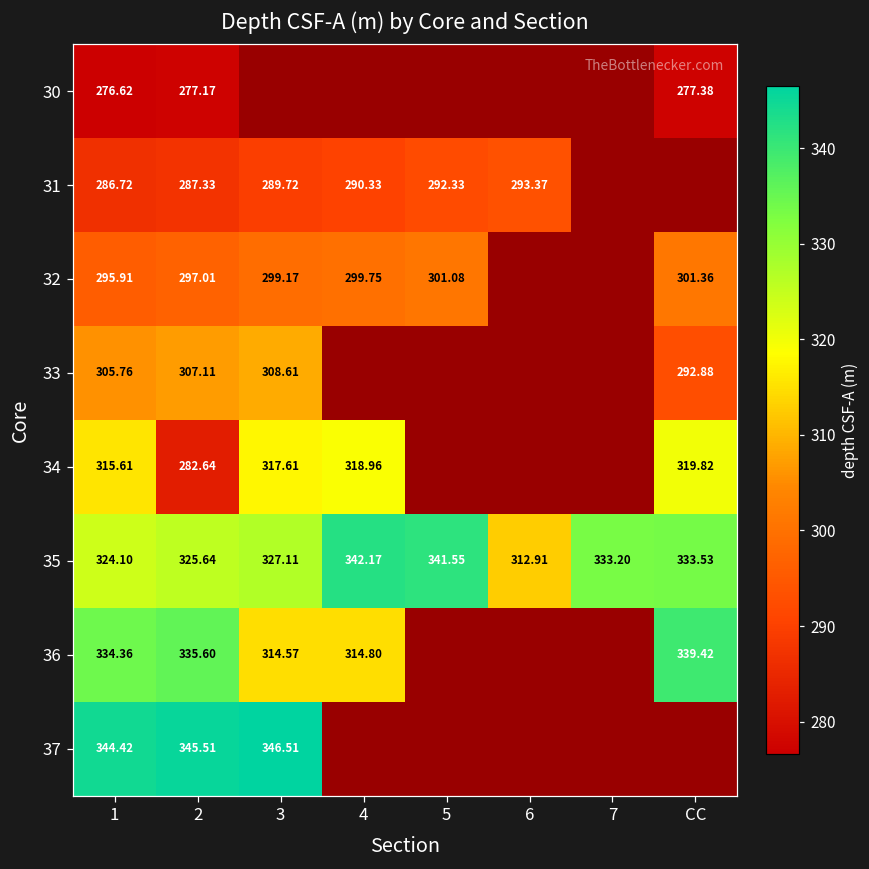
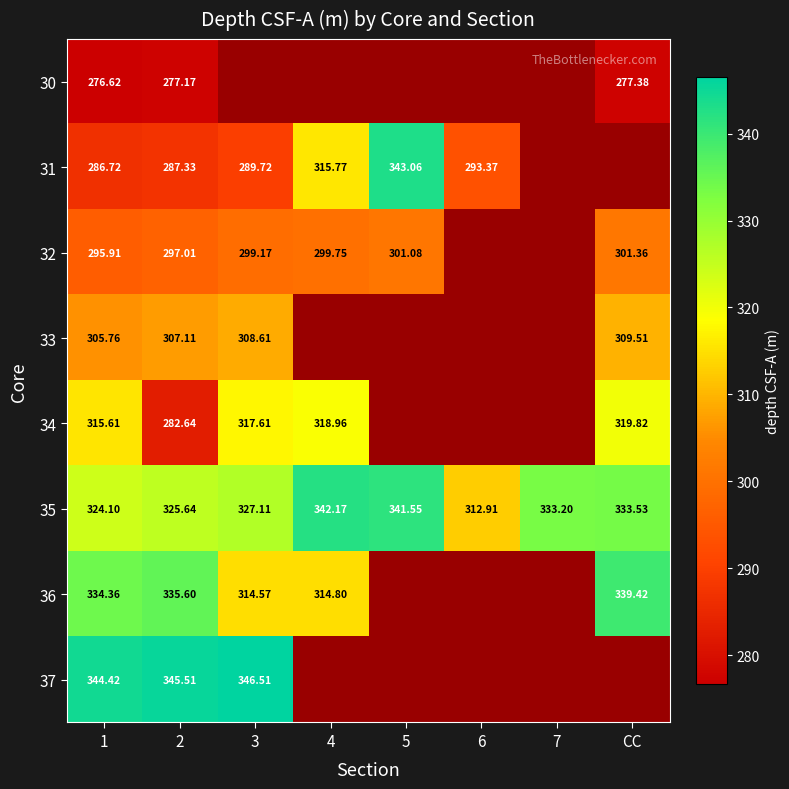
  {
    "30": {
      "1": 276.62,
      "2": 277.17
    },
    "31": {
      "1": 286.72,
      "2": 287.33,
      "3": 289.72,
-     "4": 290.33,
-     "5": 292.33,
+     "4": 315.77,
+     "5": 343.06,
      "6": 293.37
    },
    "32": {
      "1": 295.91,
      "2": 297.01,
      "3": 299.17,
      "4": 299.75,
      "5": 301.08,
      "CC": 301.36
    },
    "33": {
      "1": 305.76,
      "2": 307.11,
      "3": 308.61,
-     "CC": 292.88
+     "CC": 309.51
    },
    "34": {
      "1": 315.61,
      "2": 282.64,
      "3": 317.61,
      "4": 318.96,
      "CC": 319.82
    },
    "35": {
      "1": 324.10,
      "2": 325.64,
      "3": 327.11,
      "4": 342.17,
      "5": 341.55,
      "6": 312.91,
      "7": 333.20,
      "CC": 333.53
    },
    "36": {
      "1": 334.36,
      "2": 335.60,
      "3": 314.57,
      "4": 314.80,
      "CC": 339.42
    },
    "37": {
      "1": 344.42,
      "2": 345.51,
      "3": 346.51
    }
  }
